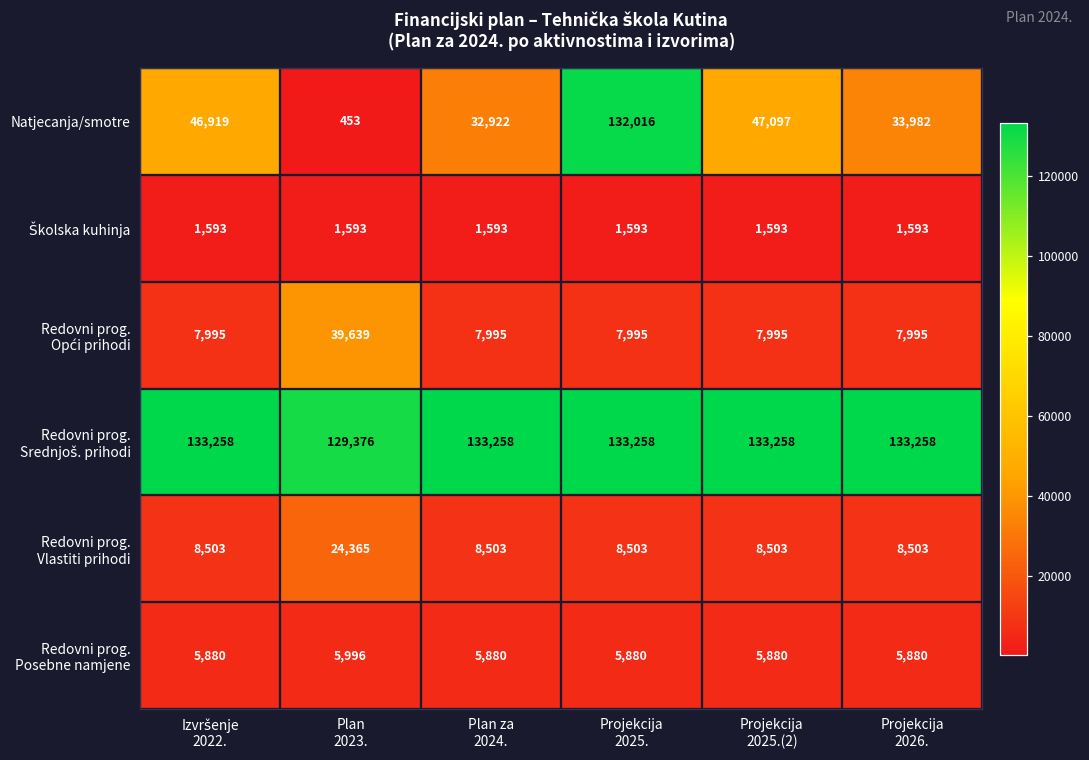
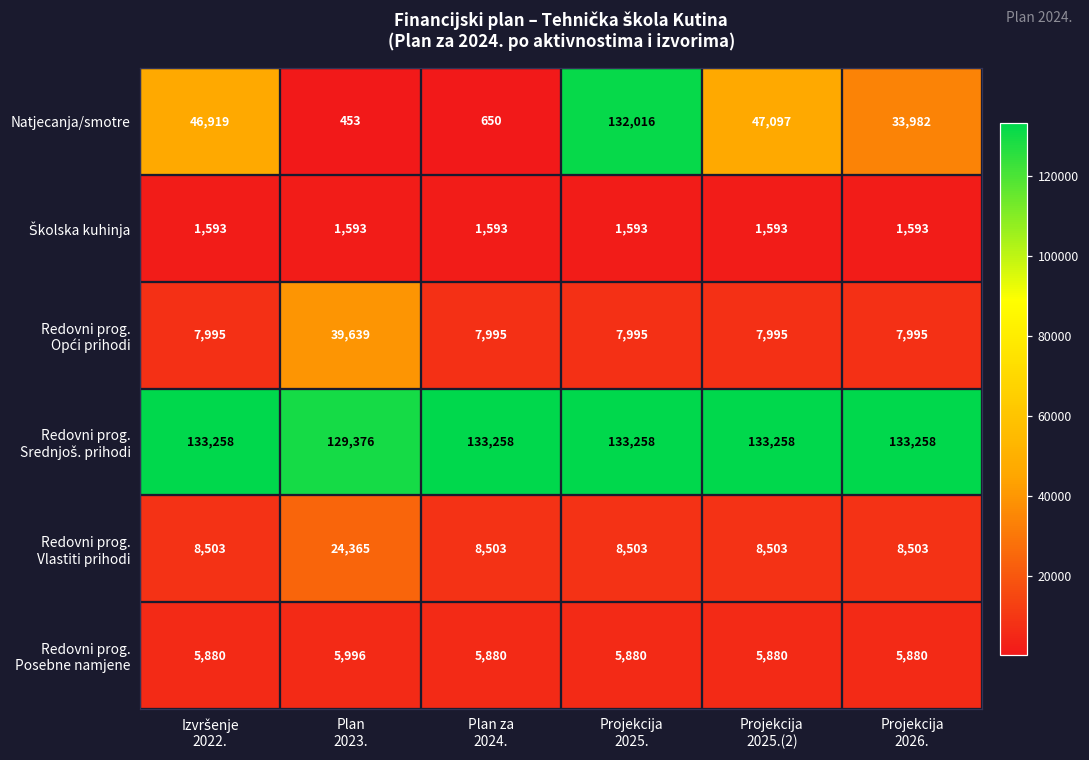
  {
    "Natjecanja/smotre": {
      "Izvršenje 2022.": "46,919",
      "Plan 2023.": "453",
-     "Plan za 2024.": "32,922",
+     "Plan za 2024.": "650",
      "Projekcija 2025.": "132,016",
      "Projekcija 2025.(2)": "47,097",
      "Projekcija 2026.": "33,982"
    },
    "Školska kuhinja": {
      "Izvršenje 2022.": "1,593",
      "Plan 2023.": "1,593",
      "Plan za 2024.": "1,593",
      "Projekcija 2025.": "1,593",
      "Projekcija 2025.(2)": "1,593",
      "Projekcija 2026.": "1,593"
    },
    "Redovni prog. Opći prihodi": {
      "Izvršenje 2022.": "7,995",
      "Plan 2023.": "39,639",
      "Plan za 2024.": "7,995",
      "Projekcija 2025.": "7,995",
      "Projekcija 2025.(2)": "7,995",
      "Projekcija 2026.": "7,995"
    },
    "Redovni prog. Srednjoš. prihodi": {
      "Izvršenje 2022.": "133,258",
      "Plan 2023.": "129,376",
      "Plan za 2024.": "133,258",
      "Projekcija 2025.": "133,258",
      "Projekcija 2025.(2)": "133,258",
      "Projekcija 2026.": "133,258"
    },
    "Redovni prog. Vlastiti prihodi": {
      "Izvršenje 2022.": "8,503",
      "Plan 2023.": "24,365",
      "Plan za 2024.": "8,503",
      "Projekcija 2025.": "8,503",
      "Projekcija 2025.(2)": "8,503",
      "Projekcija 2026.": "8,503"
    },
    "Redovni prog. Posebne namjene": {
      "Izvršenje 2022.": "5,880",
      "Plan 2023.": "5,996",
      "Plan za 2024.": "5,880",
      "Projekcija 2025.": "5,880",
      "Projekcija 2025.(2)": "5,880",
      "Projekcija 2026.": "5,880"
    }
  }
